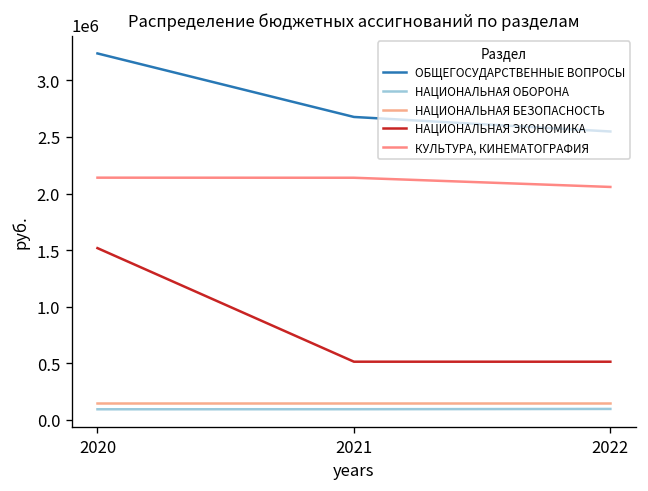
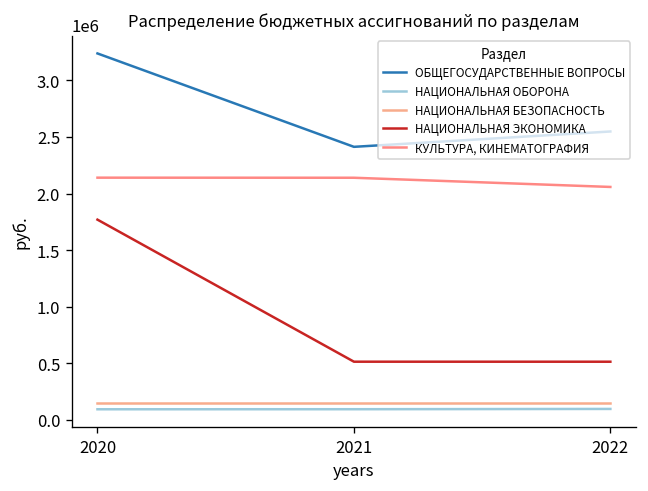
  {
    "ОБЩЕГОСУДАРСТВЕННЫЕ ВОПРОСЫ": {
      "2020": 3200000,
-     "2021": 2700000
+     "2021": 2400000
    },
    "НАЦИОНАЛЬНАЯ ОБОРОНА": {
      "2020": 100000,
      "2021": 100000,
      "2022": 100000
    },
    "НАЦИОНАЛЬНАЯ ЭКОНОМИКА": {
-     "2020": 1500000,
+     "2020": 1800000,
      "2021": 500000,
      "2022": 500000
    }
  }
